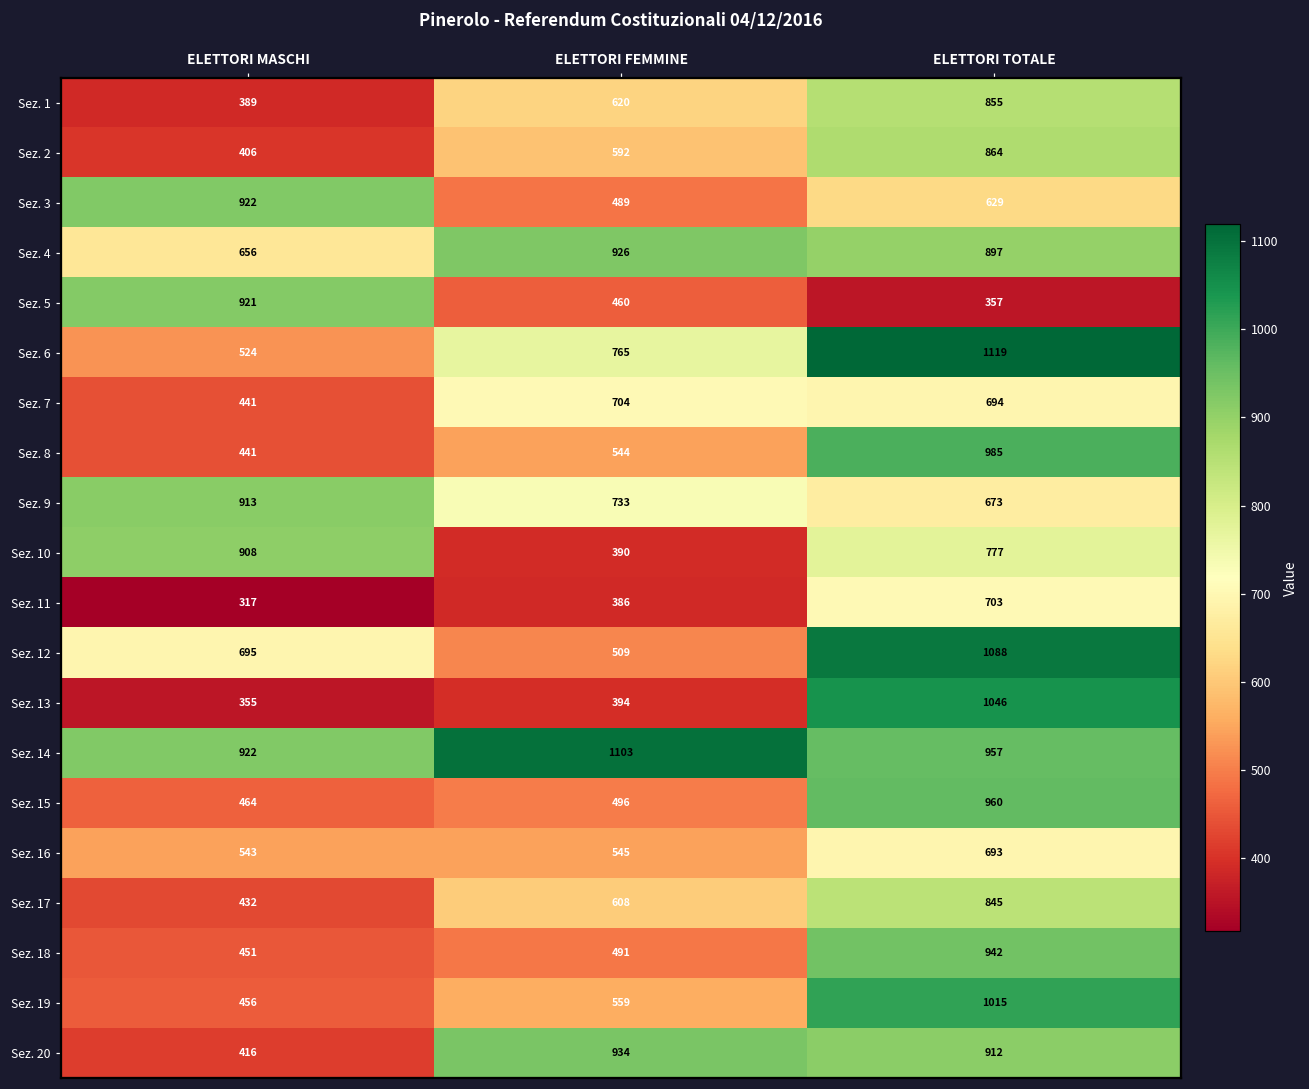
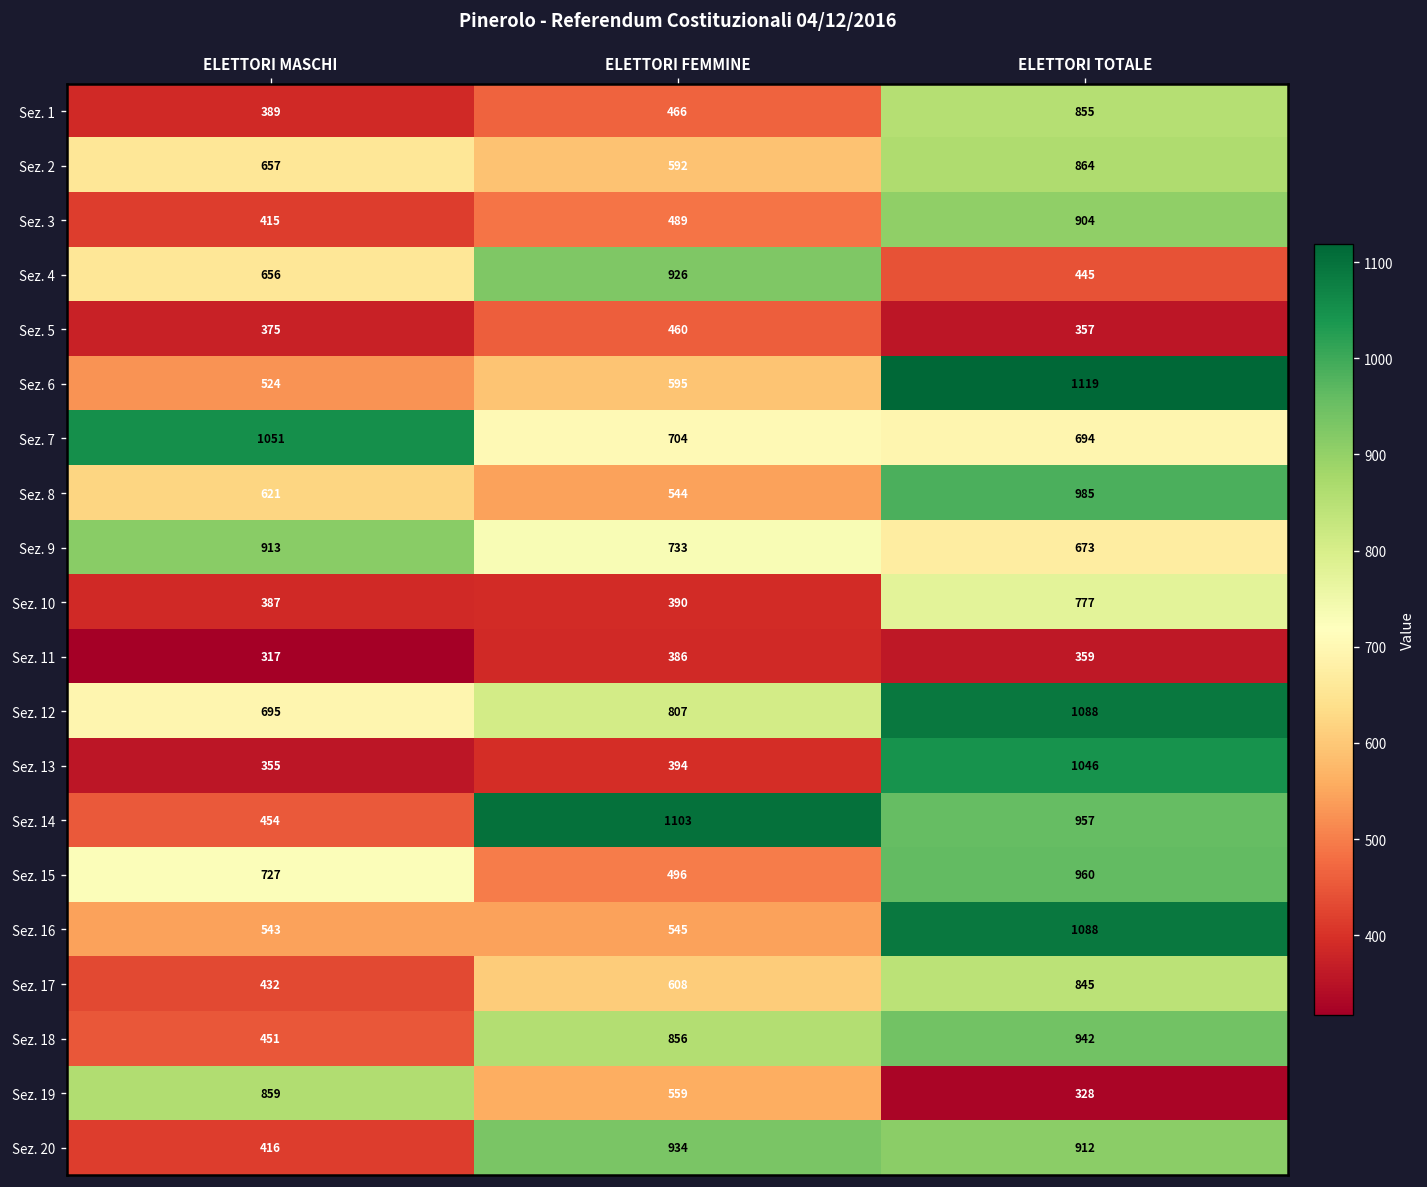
  {
    "Sez. 1": {
      "ELETTORI MASCHI": 389,
-     "ELETTORI FEMMINE": 620,
+     "ELETTORI FEMMINE": 466,
      "ELETTORI TOTALE": 855
    },
    "Sez. 2": {
-     "ELETTORI MASCHI": 406,
+     "ELETTORI MASCHI": 657,
      "ELETTORI FEMMINE": 592,
      "ELETTORI TOTALE": 864
    },
    "Sez. 3": {
-     "ELETTORI MASCHI": 922,
+     "ELETTORI MASCHI": 415,
      "ELETTORI FEMMINE": 489,
-     "ELETTORI TOTALE": 629
+     "ELETTORI TOTALE": 904
    },
    "Sez. 4": {
      "ELETTORI MASCHI": 656,
      "ELETTORI FEMMINE": 926,
-     "ELETTORI TOTALE": 897
+     "ELETTORI TOTALE": 445
    },
    "Sez. 5": {
-     "ELETTORI MASCHI": 921,
+     "ELETTORI MASCHI": 375,
      "ELETTORI FEMMINE": 460,
      "ELETTORI TOTALE": 357
    },
    "Sez. 6": {
      "ELETTORI MASCHI": 524,
-     "ELETTORI FEMMINE": 765,
+     "ELETTORI FEMMINE": 595,
      "ELETTORI TOTALE": 1119
    },
    "Sez. 7": {
-     "ELETTORI MASCHI": 441,
+     "ELETTORI MASCHI": 1051,
      "ELETTORI FEMMINE": 704,
      "ELETTORI TOTALE": 694
    },
    "Sez. 8": {
-     "ELETTORI MASCHI": 441,
+     "ELETTORI MASCHI": 621,
      "ELETTORI FEMMINE": 544,
      "ELETTORI TOTALE": 985
    },
    "Sez. 9": {
      "ELETTORI MASCHI": 913,
      "ELETTORI FEMMINE": 733,
      "ELETTORI TOTALE": 673
    },
    "Sez. 10": {
-     "ELETTORI MASCHI": 908,
+     "ELETTORI MASCHI": 387,
      "ELETTORI FEMMINE": 390,
      "ELETTORI TOTALE": 777
    },
    "Sez. 11": {
      "ELETTORI MASCHI": 317,
      "ELETTORI FEMMINE": 386,
-     "ELETTORI TOTALE": 703
+     "ELETTORI TOTALE": 359
    },
    "Sez. 12": {
      "ELETTORI MASCHI": 695,
-     "ELETTORI FEMMINE": 509,
+     "ELETTORI FEMMINE": 807,
      "ELETTORI TOTALE": 1088
    },
    "Sez. 13": {
      "ELETTORI MASCHI": 355,
      "ELETTORI FEMMINE": 394,
      "ELETTORI TOTALE": 1046
    },
    "Sez. 14": {
-     "ELETTORI MASCHI": 922,
+     "ELETTORI MASCHI": 454,
      "ELETTORI FEMMINE": 1103,
      "ELETTORI TOTALE": 957
    },
    "Sez. 15": {
-     "ELETTORI MASCHI": 464,
+     "ELETTORI MASCHI": 727,
      "ELETTORI FEMMINE": 496,
      "ELETTORI TOTALE": 960
    },
    "Sez. 16": {
      "ELETTORI MASCHI": 543,
      "ELETTORI FEMMINE": 545,
-     "ELETTORI TOTALE": 693
+     "ELETTORI TOTALE": 1088
    },
    "Sez. 17": {
      "ELETTORI MASCHI": 432,
      "ELETTORI FEMMINE": 608,
      "ELETTORI TOTALE": 845
    },
    "Sez. 18": {
      "ELETTORI MASCHI": 451,
-     "ELETTORI FEMMINE": 491,
+     "ELETTORI FEMMINE": 856,
      "ELETTORI TOTALE": 942
    },
    "Sez. 19": {
-     "ELETTORI MASCHI": 456,
+     "ELETTORI MASCHI": 859,
      "ELETTORI FEMMINE": 559,
-     "ELETTORI TOTALE": 1015
+     "ELETTORI TOTALE": 328
    },
    "Sez. 20": {
      "ELETTORI MASCHI": 416,
      "ELETTORI FEMMINE": 934,
      "ELETTORI TOTALE": 912
    }
  }
